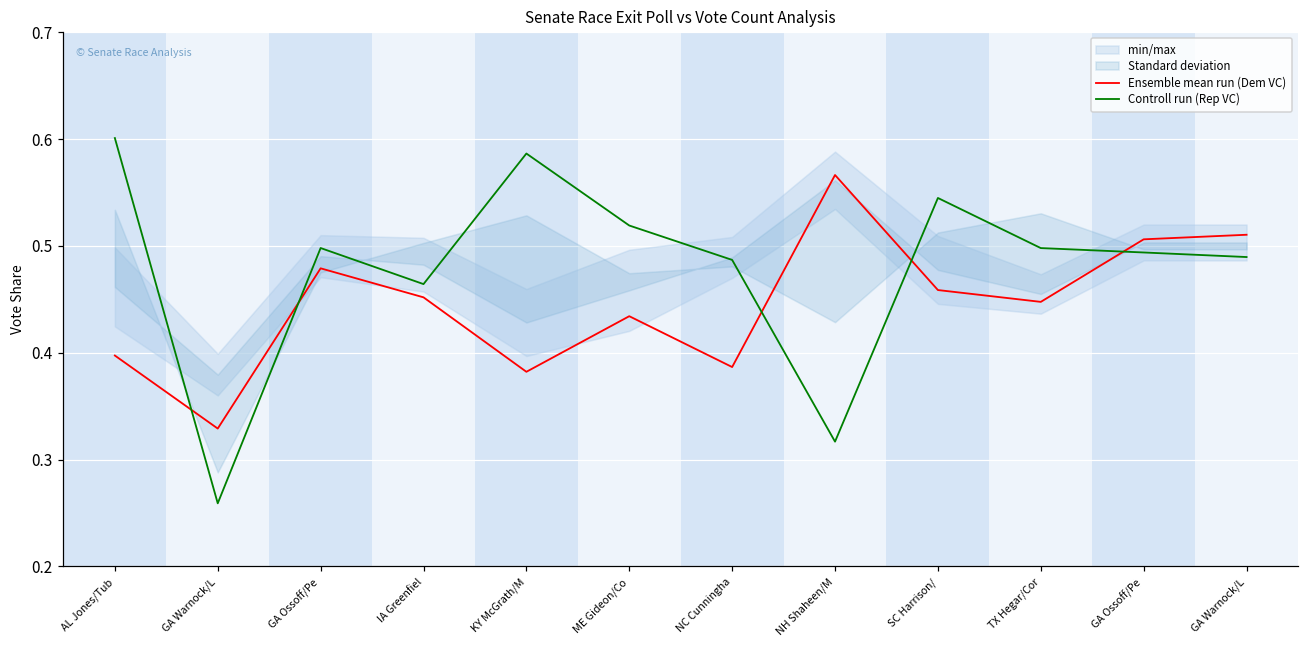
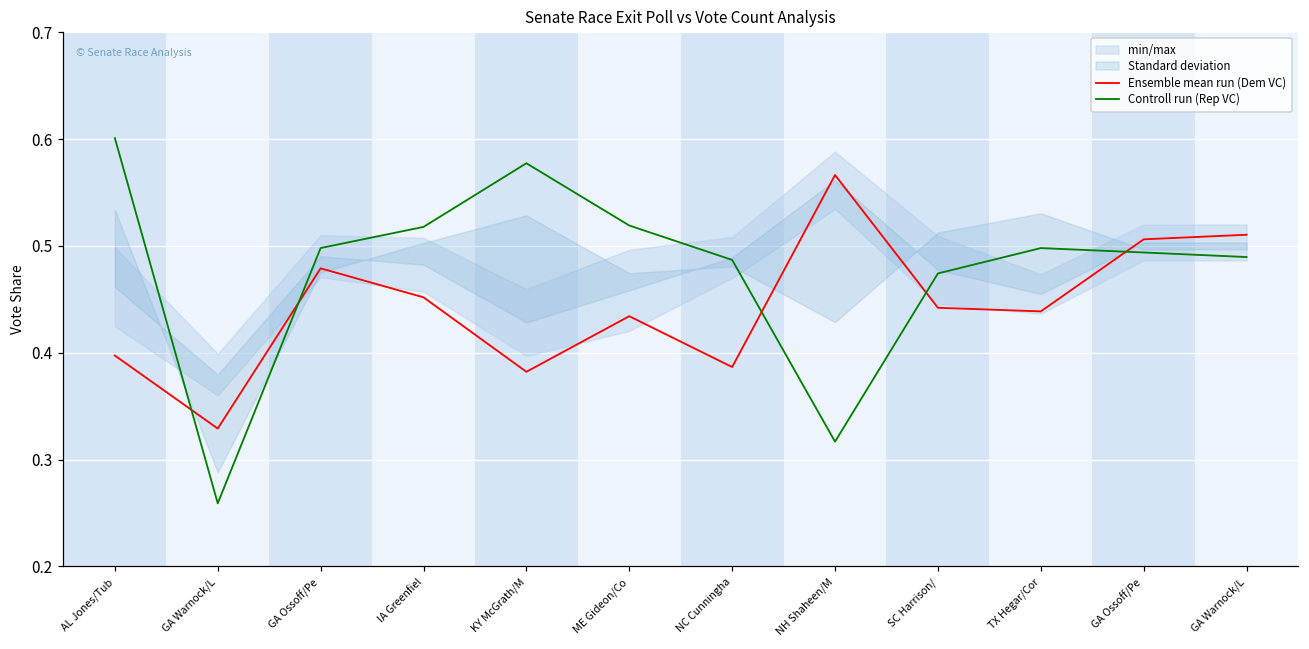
  {
    "Ensemble mean run (Dem VC)": {
      "AL Jones/Tub": 0.40,
      "IA Greenfiel": 0.45,
      "KY McGrath/M": 0.38,
      "ME Gideon/Co": 0.43,
      "NC Cunningha": 0.39,
      "NH Shaheen/M": 0.57,
-     "SC Harrison/": 0.46,
-     "TX Hegar/Cor": 0.45
+     "SC Harrison/": 0.44,
+     "TX Hegar/Cor": 0.44
    },
    "Controll run (Rep VC)": {
      "AL Jones/Tub": 0.60,
-     "IA Greenfiel": 0.46,
-     "KY McGrath/M": 0.59,
+     "IA Greenfiel": 0.52,
+     "KY McGrath/M": 0.58,
      "ME Gideon/Co": 0.52,
      "NH Shaheen/M": 0.32,
-     "SC Harrison/": 0.54,
+     "SC Harrison/": 0.47,
      "TX Hegar/Cor": 0.50
    }
  }
